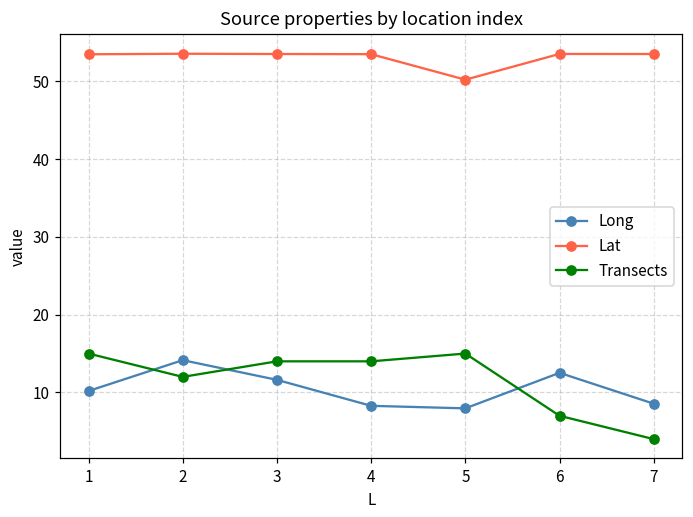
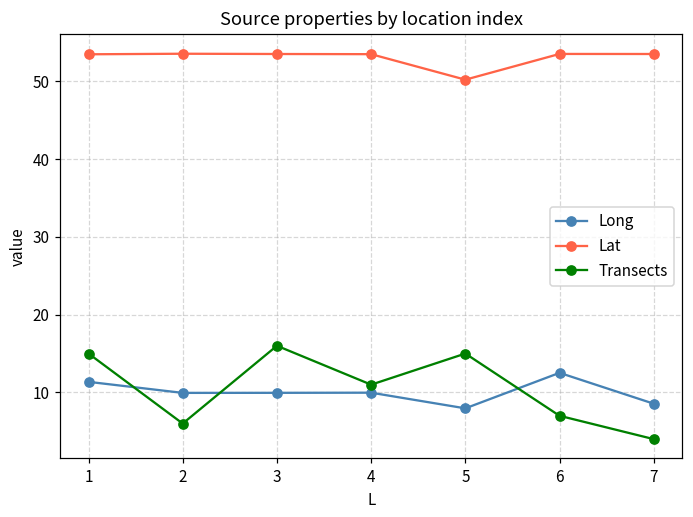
  {
    "Long": {
-     "1": 10,
-     "2": 14,
-     "3": 12,
-     "4": 8,
+     "1": 11,
+     "2": 10,
+     "3": 10,
+     "4": 10,
      "5": 8,
      "6": 13,
      "7": 9
    },
    "Lat": {
      "1": 53,
      "2": 54,
      "3": 54,
      "4": 53,
      "5": 50,
      "6": 54,
      "7": 54
    },
    "Transects": {
      "1": 15,
-     "2": 12,
-     "3": 14,
-     "4": 14,
+     "2": 6,
+     "3": 16,
+     "4": 11,
      "5": 15,
      "6": 7,
      "7": 4
    }
  }
